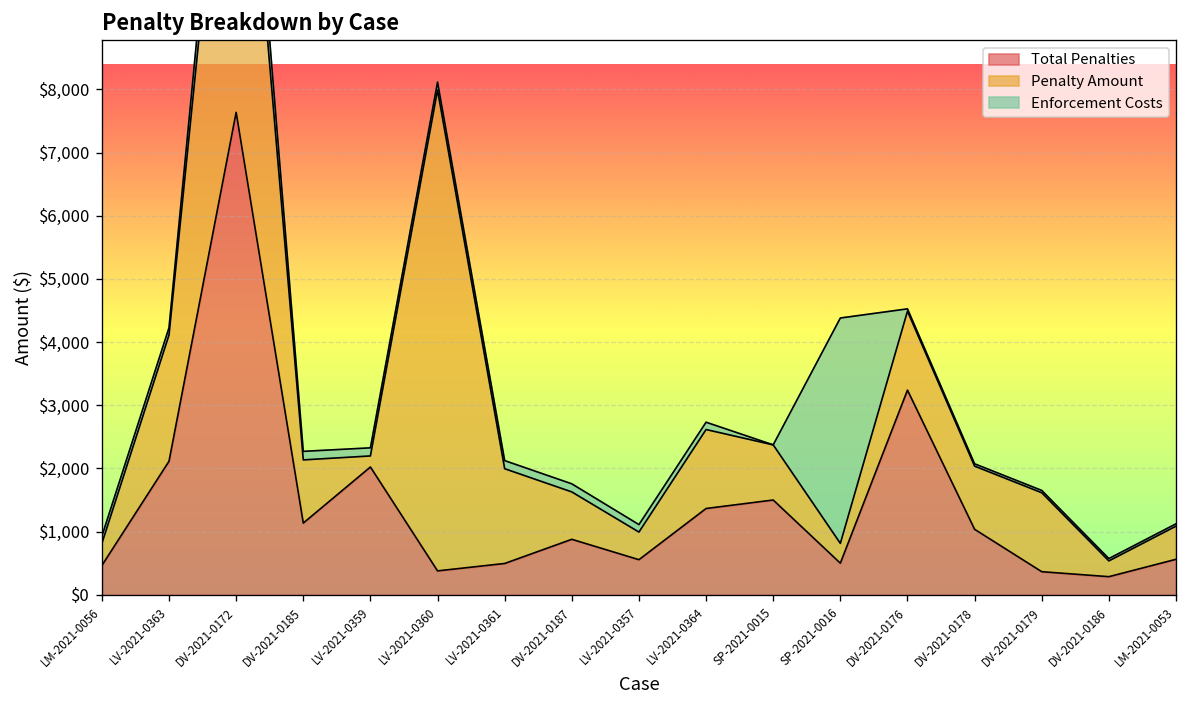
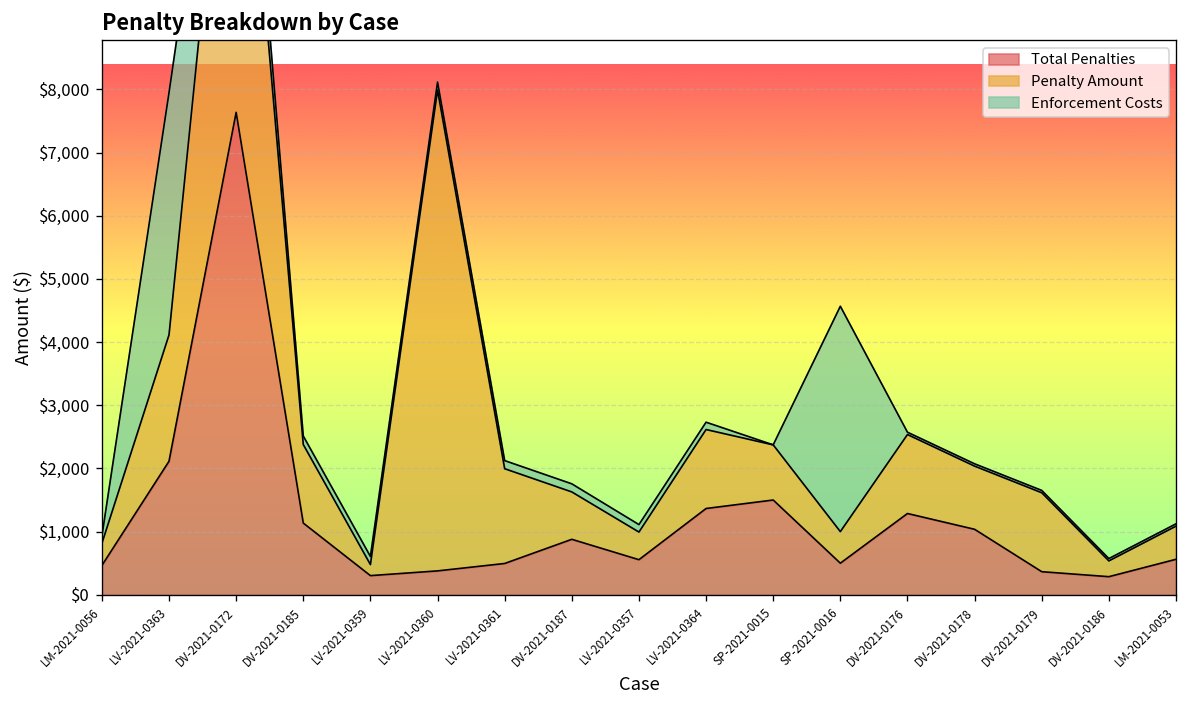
  {
    "Total Penalties": {
      "LM-2021-0056": "$500",
      "LV-2021-0363": "$2,100",
      "DV-2021-0172": "$7,600",
      "DV-2021-0185": "$1,100",
-     "LV-2021-0359": "$2,000",
+     "LV-2021-0359": "$300",
      "LV-2021-0360": "$400",
      "LV-2021-0361": "$500",
      "DV-2021-0187": "$900",
      "LV-2021-0357": "$600",
      "LV-2021-0364": "$1,400",
      "SP-2021-0015": "$1,500",
      "SP-2021-0016": "$500",
-     "DV-2021-0176": "$3,200",
+     "DV-2021-0176": "$1,300",
      "DV-2021-0178": "$1,000",
      "DV-2021-0179": "$400",
      "DV-2021-0186": "$300",
      "LM-2021-0053": "$600"
    },
    "Penalty Amount": {
      "LM-2021-0056": "$400",
      "LV-2021-0363": "$2,000",
-     "DV-2021-0185": "$1,000",
+     "DV-2021-0185": "$1,200",
      "LV-2021-0359": "$200",
      "LV-2021-0360": "$7,600",
      "LV-2021-0361": "$1,500",
      "DV-2021-0187": "$700",
      "LV-2021-0357": "$400",
      "LV-2021-0364": "$1,300",
-     "SP-2021-0016": "$300"
+     "SP-2021-0016": "$500"
    },
    "Enforcement Costs": {
      "LM-2021-0056": "$100",
-     "LV-2021-0363": "$100",
+     "LV-2021-0363": "$3,800",
      "DV-2021-0185": "$100",
      "LV-2021-0359": "$100",
      "LV-2021-0360": "$100",
      "LV-2021-0361": "$100",
      "DV-2021-0187": "$100",
      "LV-2021-0357": "$100",
      "LV-2021-0364": "$100",
      "SP-2021-0016": "$3,600"
    }
  }
